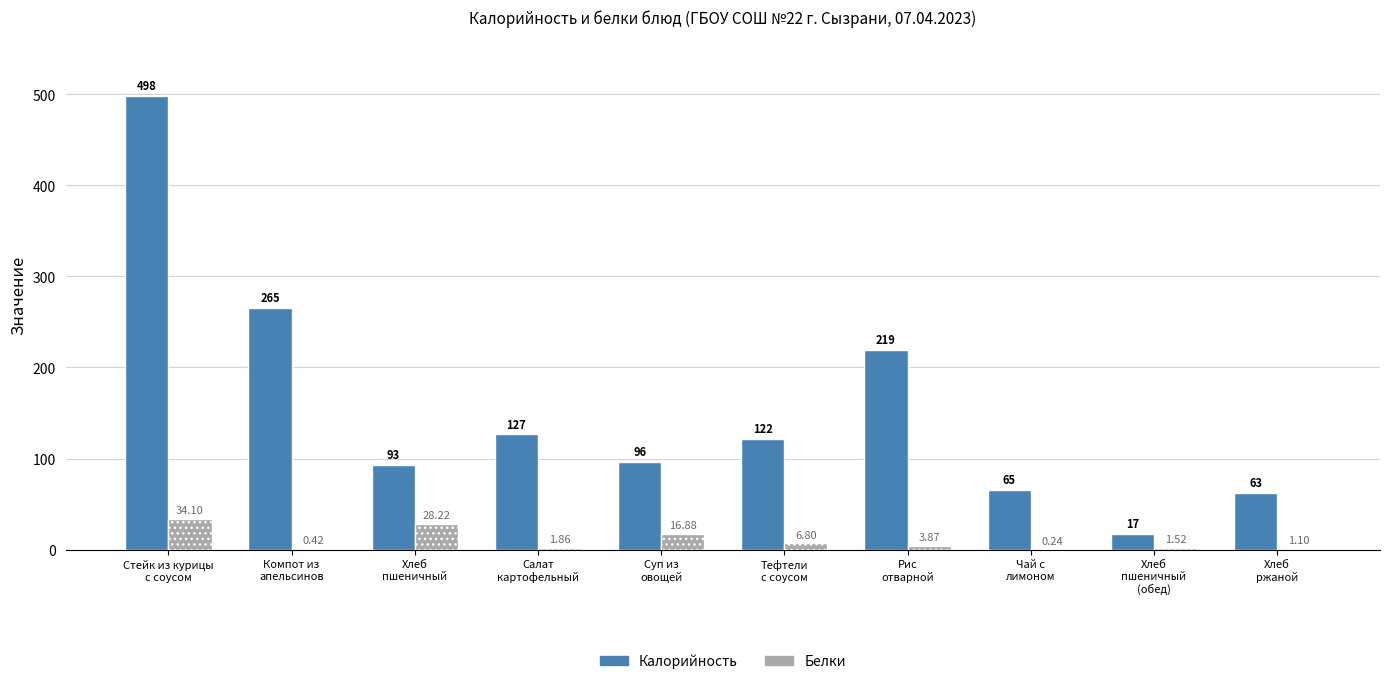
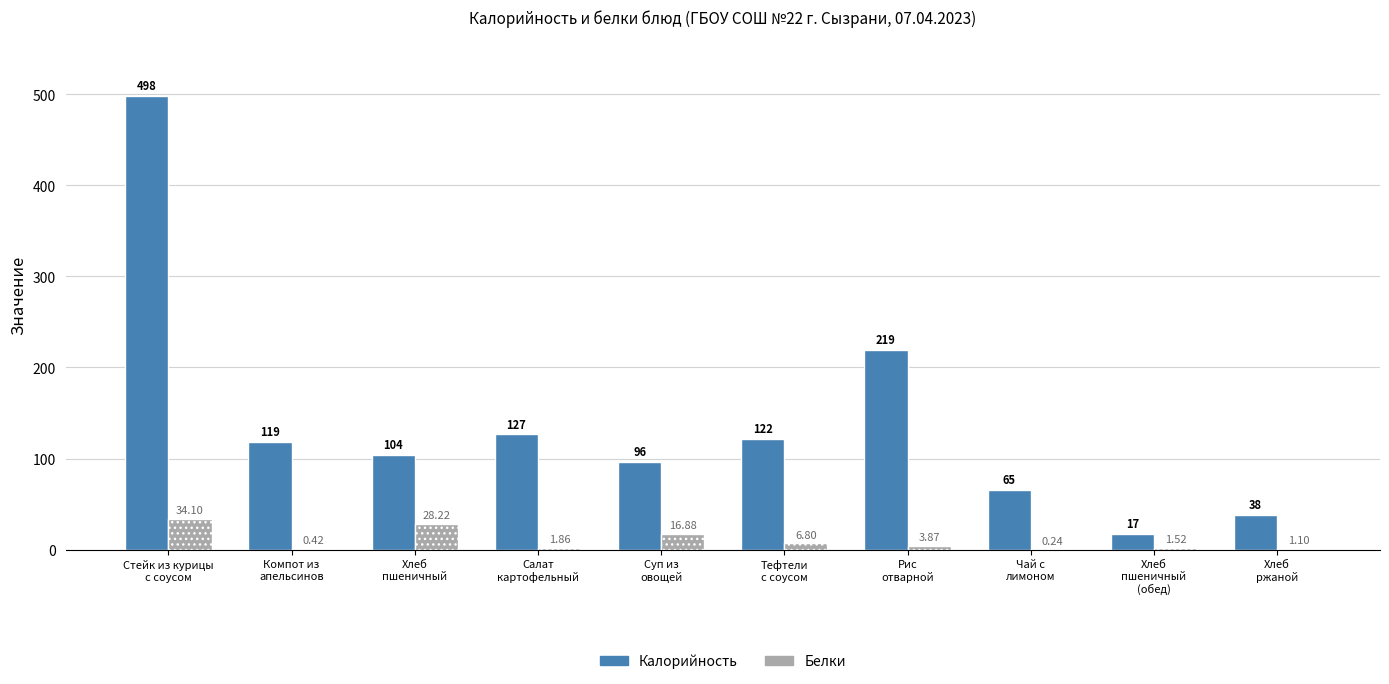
  {
    "Калорийность": {
      "Стейк из курицы с соусом": 498,
-     "Компот из апельсинов": 265,
-     "Хлеб пшеничный": 93,
+     "Компот из апельсинов": 119,
+     "Хлеб пшеничный": 104,
      "Салат картофельный": 127,
      "Суп из овощей": 96,
      "Тефтели с соусом": 122,
      "Рис отварной": 219,
      "Чай с лимоном": 65,
      "Хлеб пшеничный (обед)": 17,
-     "Хлеб ржаной": 63
+     "Хлеб ржаной": 38
    },
    "Белки": {
      "Стейк из курицы с соусом": 34.10,
      "Компот из апельсинов": 0.42,
      "Хлеб пшеничный": 28.22,
      "Салат картофельный": 1.86,
      "Суп из овощей": 16.88,
      "Тефтели с соусом": 6.80,
      "Рис отварной": 3.87,
      "Чай с лимоном": 0.24,
      "Хлеб пшеничный (обед)": 1.52,
      "Хлеб ржаной": 1.10
    }
  }
